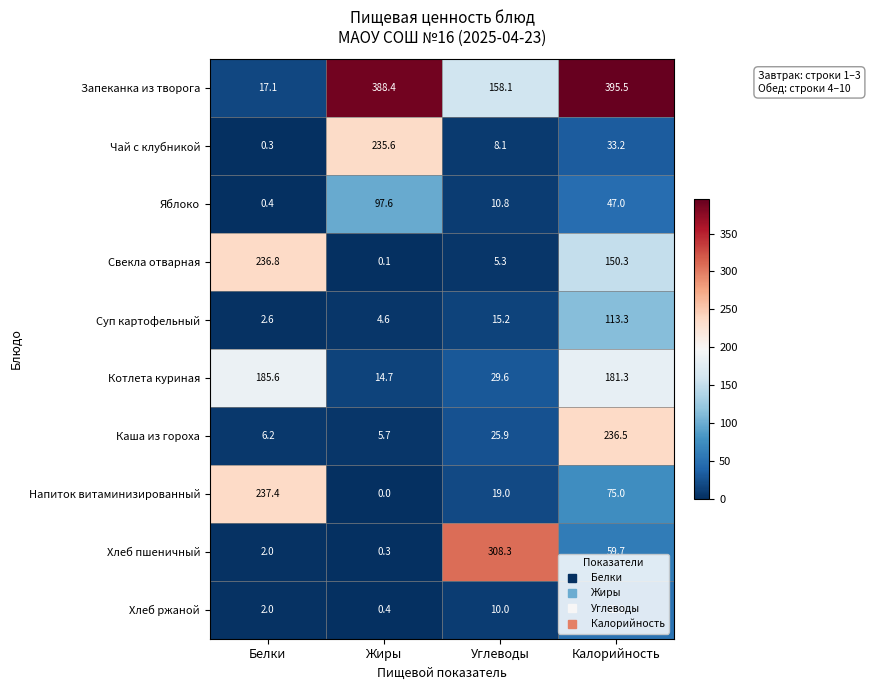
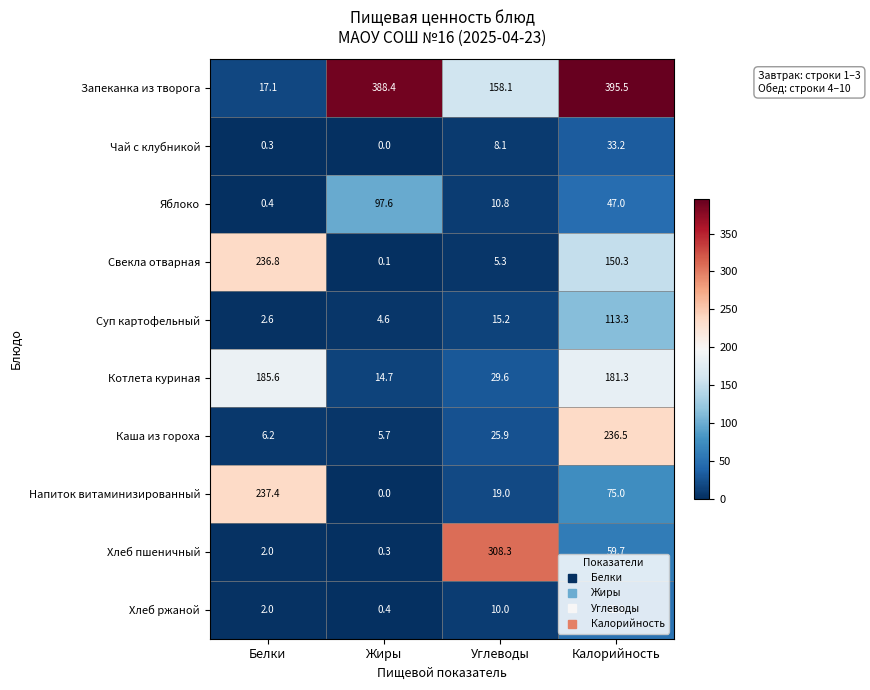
  {
    "Запеканка из творога": {
      "Белки": 17.1,
      "Жиры": 388.4,
      "Углеводы": 158.1,
      "Калорийность": 395.5
    },
    "Чай с клубникой": {
      "Белки": 0.3,
-     "Жиры": 235.6,
+     "Жиры": 0.0,
      "Углеводы": 8.1,
      "Калорийность": 33.2
    },
    "Яблоко": {
      "Белки": 0.4,
      "Жиры": 97.6,
      "Углеводы": 10.8,
      "Калорийность": 47.0
    },
    "Свекла отварная": {
      "Белки": 236.8,
      "Жиры": 0.1,
      "Углеводы": 5.3,
      "Калорийность": 150.3
    },
    "Суп картофельный": {
      "Белки": 2.6,
      "Жиры": 4.6,
      "Углеводы": 15.2,
      "Калорийность": 113.3
    },
    "Котлета куриная": {
      "Белки": 185.6,
      "Жиры": 14.7,
      "Углеводы": 29.6,
      "Калорийность": 181.3
    },
    "Каша из гороха": {
      "Белки": 6.2,
      "Жиры": 5.7,
      "Углеводы": 25.9,
      "Калорийность": 236.5
    },
    "Напиток витаминизированный": {
      "Белки": 237.4,
      "Жиры": 0.0,
      "Углеводы": 19.0,
      "Калорийность": 75.0
    },
    "Хлеб пшеничный": {
      "Белки": 2.0,
      "Жиры": 0.3,
      "Углеводы": 308.3
    },
    "Хлеб ржаной": {
      "Белки": 2.0,
      "Жиры": 0.4,
      "Углеводы": 10.0
    }
  }
